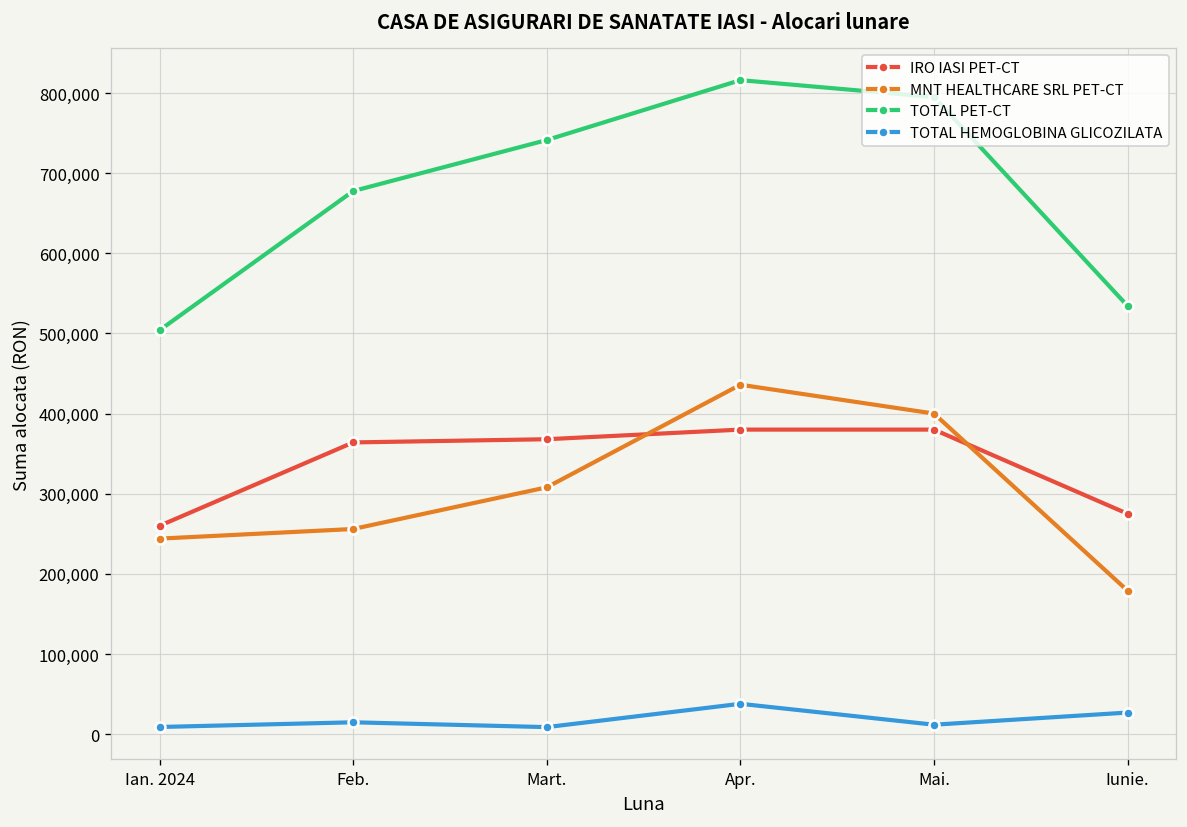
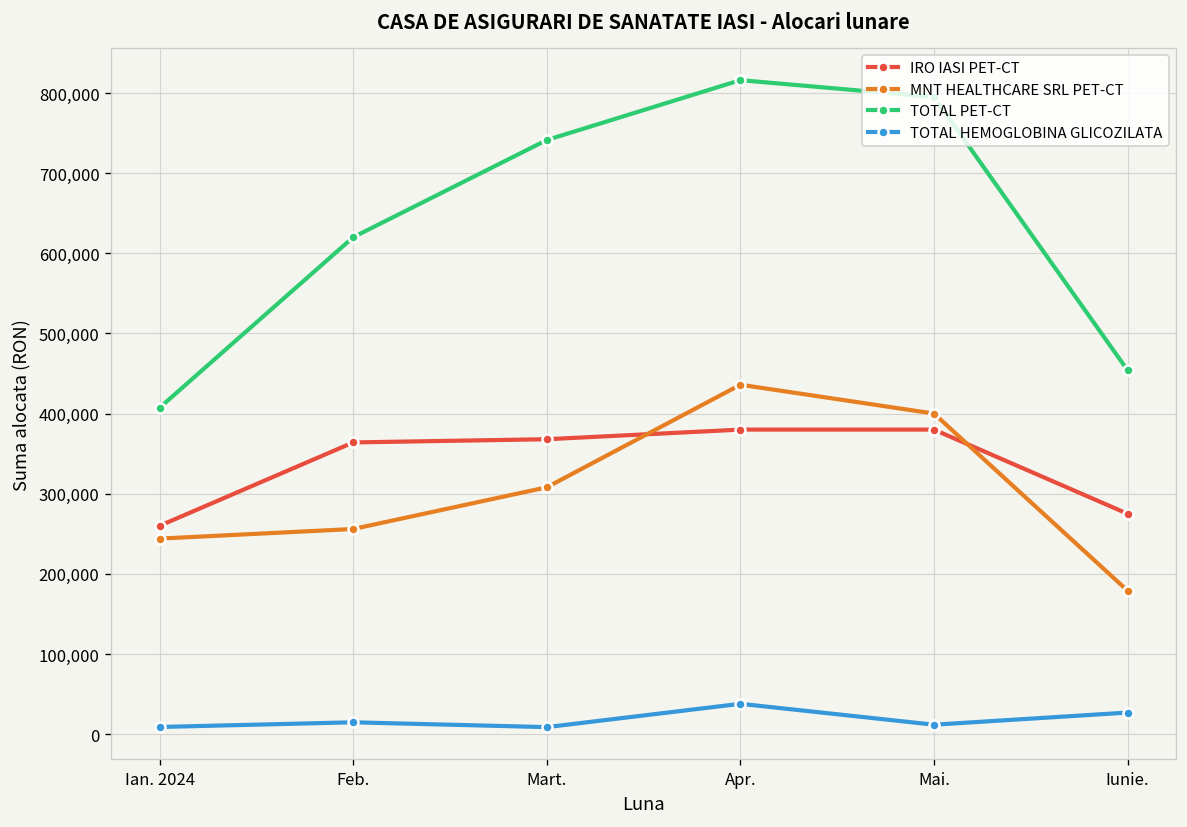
  {
    "TOTAL PET-CT": {
-     "Ian. 2024": "500,000",
-     "Feb.": "680,000",
+     "Ian. 2024": "410,000",
+     "Feb.": "620,000",
      "Mart.": "740,000",
      "Apr.": "820,000",
-     "Iunie.": "530,000"
+     "Iunie.": "450,000"
    },
    "TOTAL HEMOGLOBINA GLICOZILATA": {
      "Ian. 2024": "10,000",
      "Feb.": "10,000",
      "Mart.": "10,000",
      "Apr.": "40,000",
      "Mai.": "10,000",
      "Iunie.": "30,000"
    }
  }
